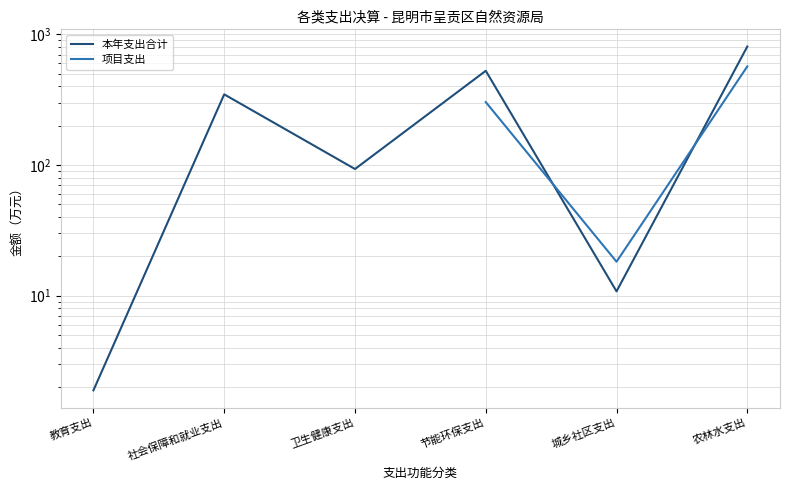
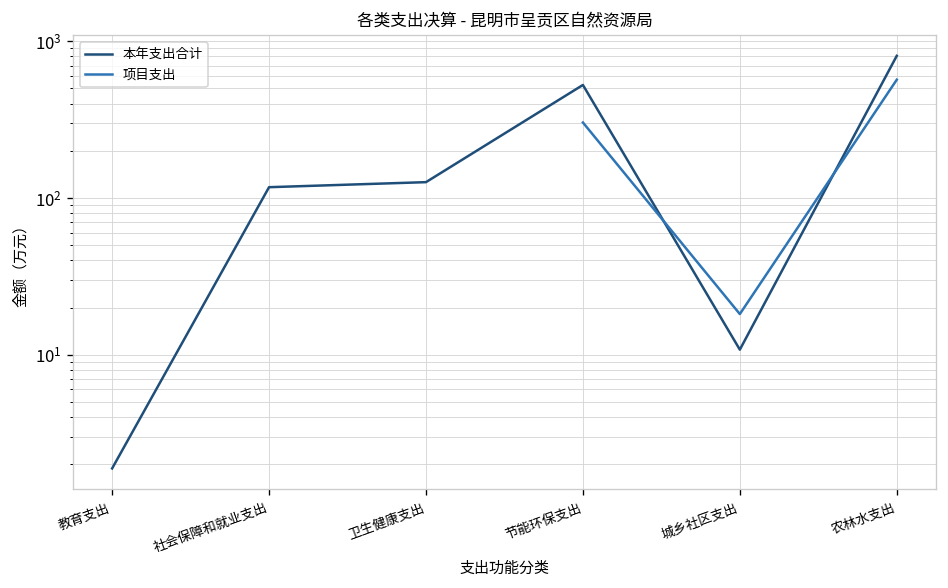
  {
    "本年支出合计": {
      "教育支出": 1.9,
-     "社会保障和就业支出": 350,
-     "卫生健康支出": 90,
+     "社会保障和就业支出": 120,
+     "卫生健康支出": 130,
      "节能环保支出": 530,
      "城乡社区支出": 11,
      "农林水支出": 800
    },
    "项目支出": {
      "社会保障和就业支出": 21,
      "节能环保支出": 300,
      "城乡社区支出": 18,
      "农林水支出": 600
    }
  }
